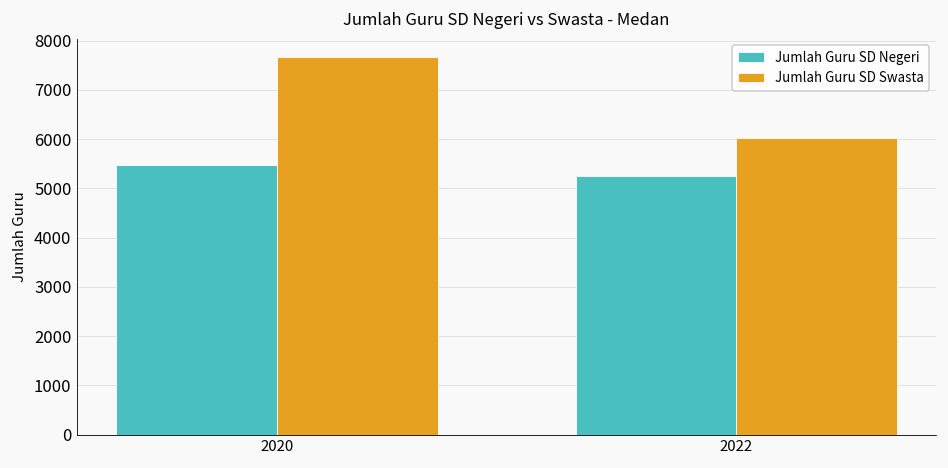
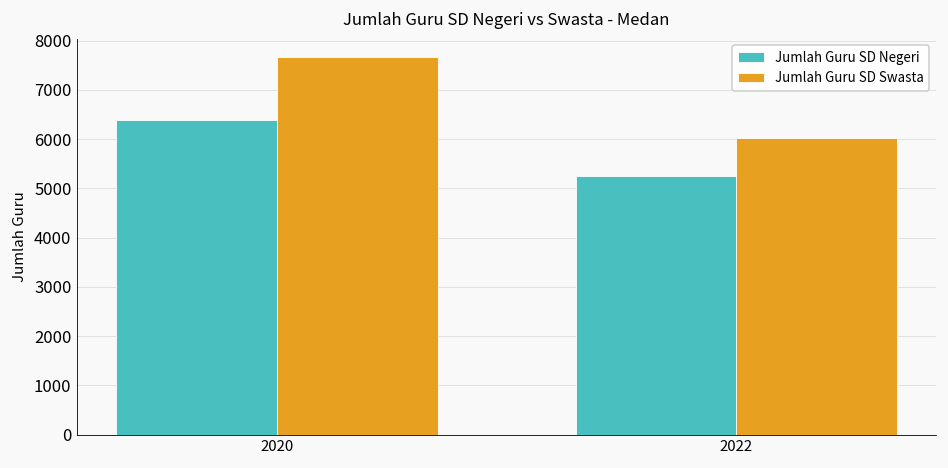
  {
    "Jumlah Guru SD Negeri": {
-     "2020": 5500,
+     "2020": 6400,
      "2022": 5300
    },
    "Jumlah Guru SD Swasta": {
      "2020": 7700,
      "2022": 6000
    }
  }
